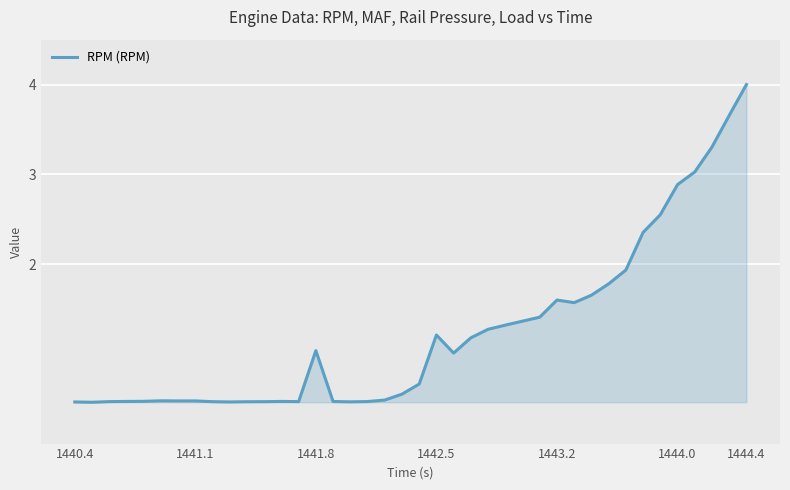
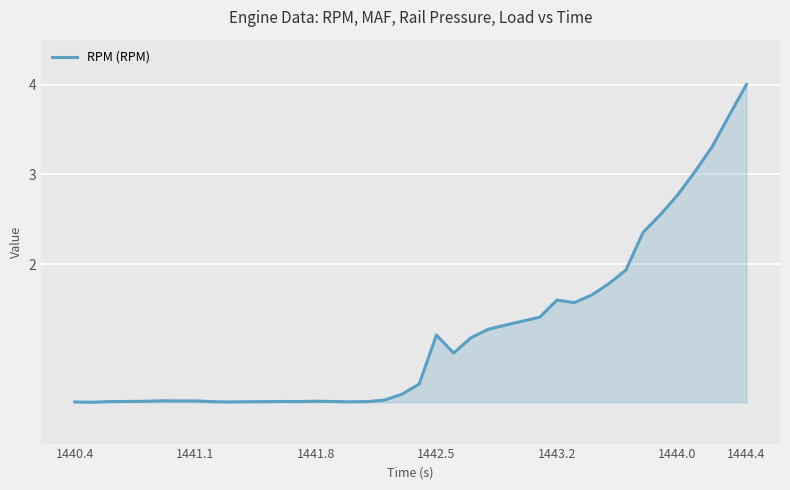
  {
    "1440.4": 0.5,
    "1441.1": 0.5,
-   "1441.8": 1.0,
+   "1441.8": 0.5,
    "1442.5": 1.2,
    "1443.2": 1.6,
-   "1444.0": 2.9,
+   "1444.0": 2.8,
    "1444.4": 4.0
  }
